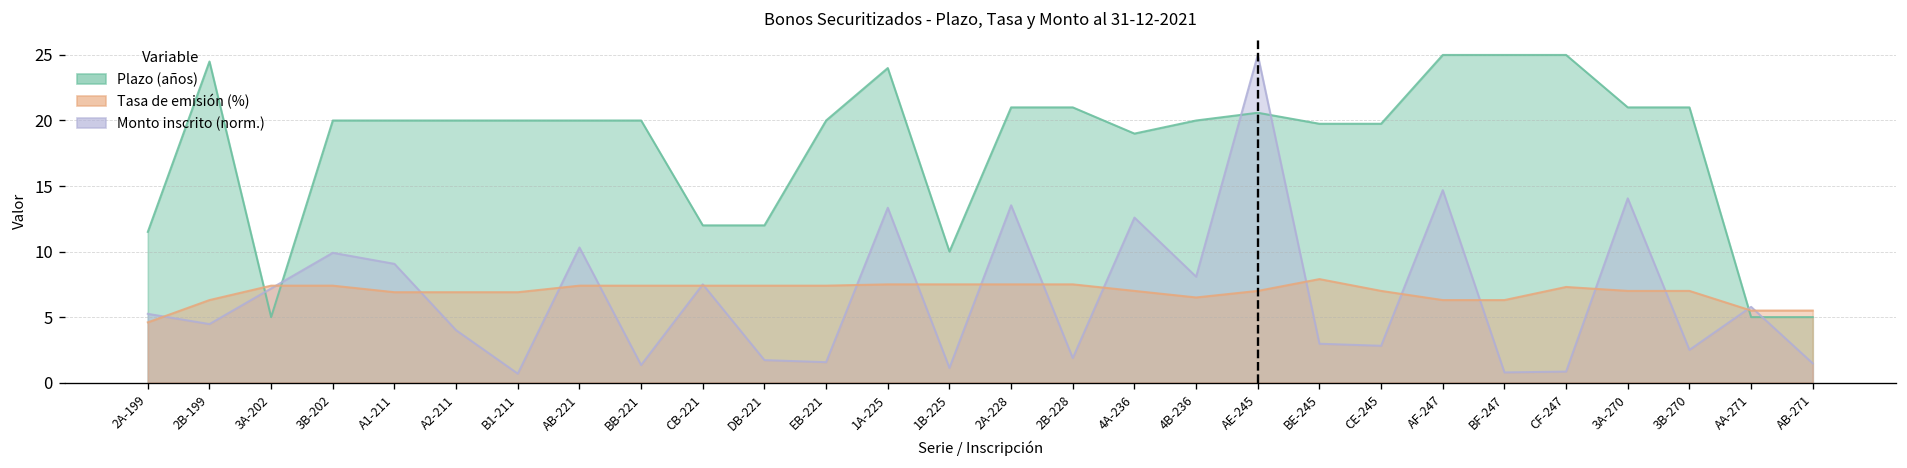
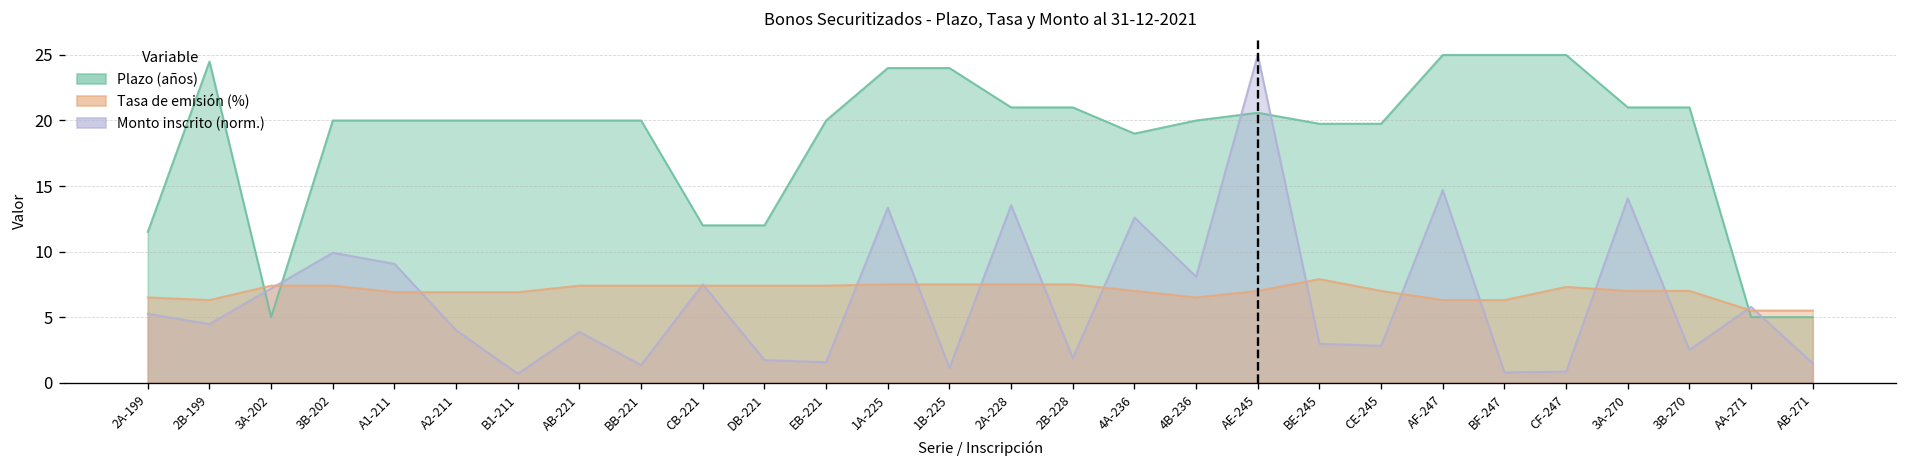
  {
    "Plazo (años)": {
      "2A-199": 11.5,
      "2B-199": 24.5,
      "3A-202": 5,
      "3B-202": 20,
      "A1-211": 20,
      "A2-211": 20,
      "B1-211": 20,
      "AB-221": 20,
      "BB-221": 20,
      "CB-221": 12,
      "DB-221": 12,
      "EB-221": 20,
      "1A-225": 24,
-     "1B-225": 10,
+     "1B-225": 24,
      "2A-228": 21,
      "2B-228": 21,
      "4A-236": 19,
      "4B-236": 20,
      "AE-245": 20.6,
      "BE-245": 19.8,
      "CE-245": 19.8,
      "AF-247": 25,
      "BF-247": 25,
      "CF-247": 25,
      "3A-270": 21,
      "3B-270": 21,
      "AA-271": 5,
      "AB-271": 5
    },
    "Monto inscrito (norm.)": {
      "2A-199": 5.3,
      "2B-199": 4.5,
      "3B-202": 9.9,
      "A1-211": 9.1,
      "A2-211": 4.0,
      "B1-211": 0.7,
-     "AB-221": 10.3,
+     "AB-221": 3.9,
      "BB-221": 1.3,
      "DB-221": 1.7,
      "EB-221": 1.6,
      "1A-225": 13.3,
      "1B-225": 1.1,
      "2A-228": 13.5,
      "2B-228": 1.9,
      "4A-236": 12.6,
      "4B-236": 8.1,
      "AE-245": 25.0,
      "BE-245": 3.0,
      "CE-245": 2.8,
      "AF-247": 14.7,
      "BF-247": 0.8,
      "CF-247": 0.8,
      "3A-270": 14.1,
      "3B-270": 2.5,
      "AA-271": 5.8,
      "AB-271": 1.5
    },
    "Tasa de emisión (%)": {
-     "2A-199": 4.6,
+     "2A-199": 6.5,
      "2B-199": 6.3,
      "3B-202": 7.4,
      "A1-211": 6.9,
      "A2-211": 6.9,
      "B1-211": 6.9,
      "AB-221": 7.4,
      "BB-221": 7.4,
      "DB-221": 7.4,
      "EB-221": 7.4,
      "1A-225": 7.5,
      "1B-225": 7.5,
      "2A-228": 7.5,
      "2B-228": 7.5,
      "4A-236": 7.0,
      "4B-236": 6.5,
      "AE-245": 7.0,
      "BE-245": 7.9,
      "CE-245": 7.0,
      "AF-247": 6.3,
      "BF-247": 6.3,
      "CF-247": 7.3,
      "3A-270": 7.0,
      "3B-270": 7.0,
      "AA-271": 5.5,
      "AB-271": 5.5
    }
  }
